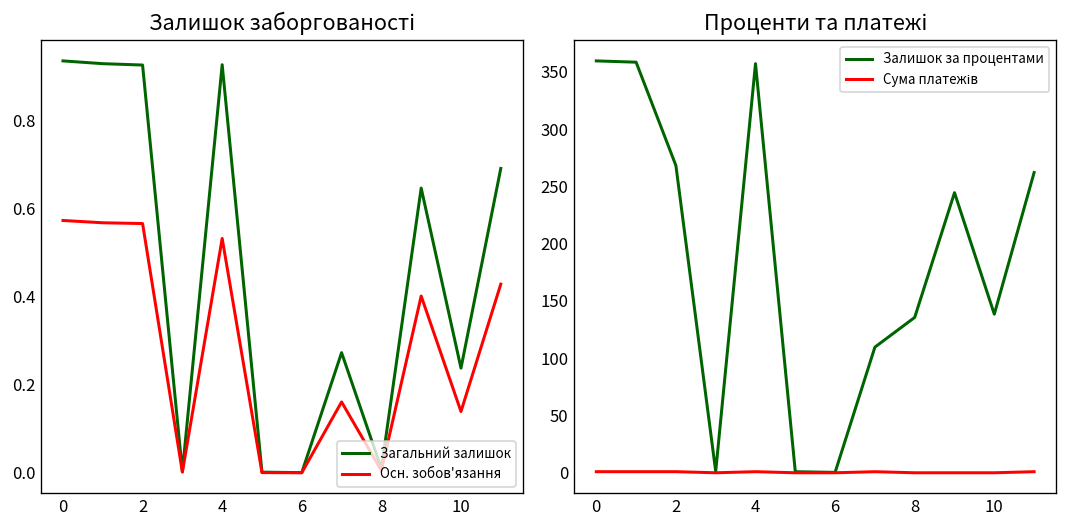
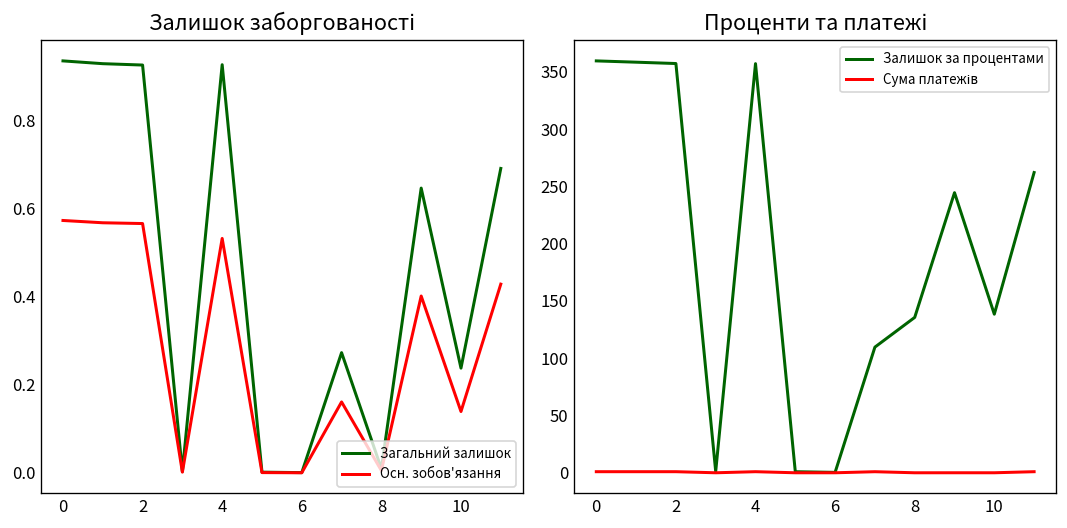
  {
    "Залишок заборгованості": {
      "Загальний залишок": {
        "0": 0.94,
        "2": 0.93,
        "4": 0.93,
        "10": 0.24
      },
      "Осн. зобов'язання": {
        "0": 0.57,
        "2": 0.57,
        "4": 0.53,
        "10": 0.14
      }
    },
    "Проценти та платежі": {
      "Залишок за процентами": {
        "0": 360,
-       "2": 270,
+       "2": 360,
        "4": 360,
        "8": 140,
        "10": 140
      },
      "Сума платежів": {
        "0": 0,
        "2": 0,
        "4": 0,
        "8": 0,
        "10": 0
      }
    }
  }
